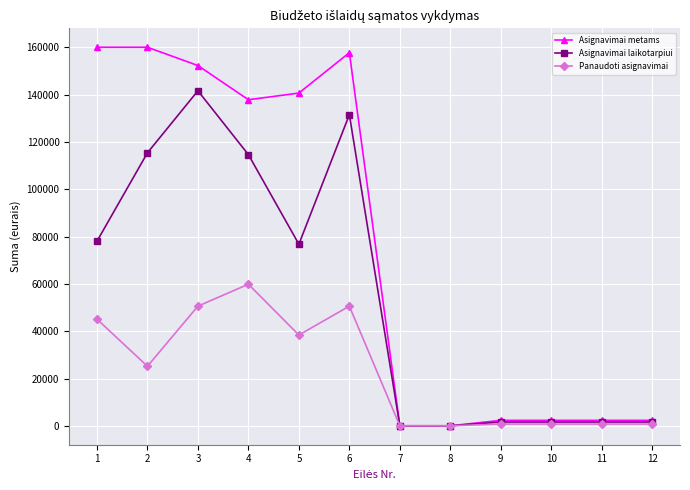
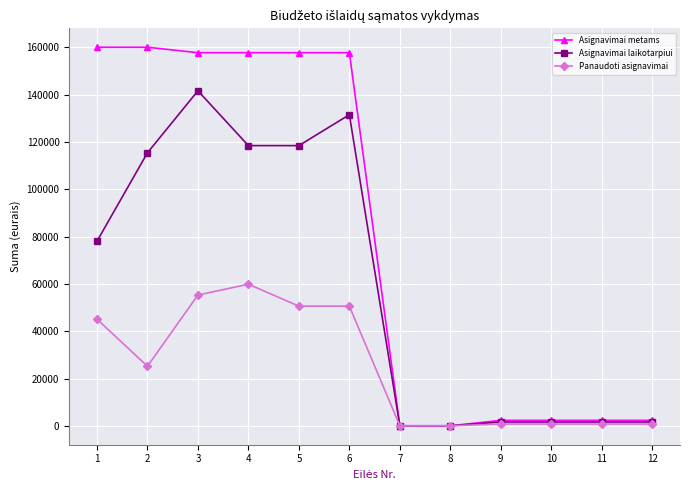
  {
    "Asignavimai metams": {
      "1": 160000,
      "2": 160000,
-     "3": 152000,
-     "4": 138000,
-     "5": 141000,
+     "3": 158000,
+     "4": 158000,
+     "5": 158000,
      "6": 158000
    },
    "Asignavimai laikotarpiui": {
      "1": 78000,
      "2": 115000,
      "3": 142000,
-     "4": 115000,
-     "5": 77000,
+     "4": 119000,
+     "5": 119000,
      "6": 132000
    },
    "Panaudoti asignavimai": {
      "1": 45000,
      "2": 25000,
-     "3": 51000,
+     "3": 55000,
      "4": 60000,
-     "5": 38000,
+     "5": 51000,
      "6": 51000
    }
  }
